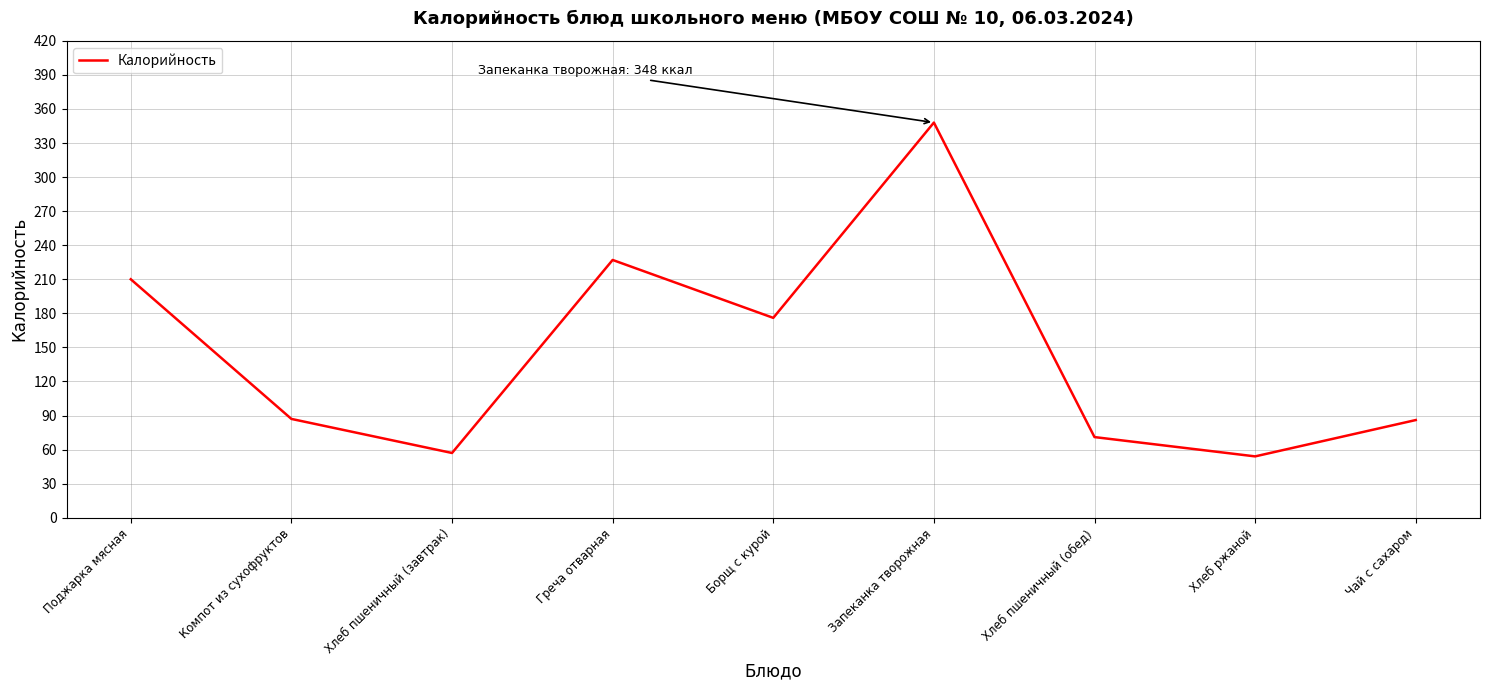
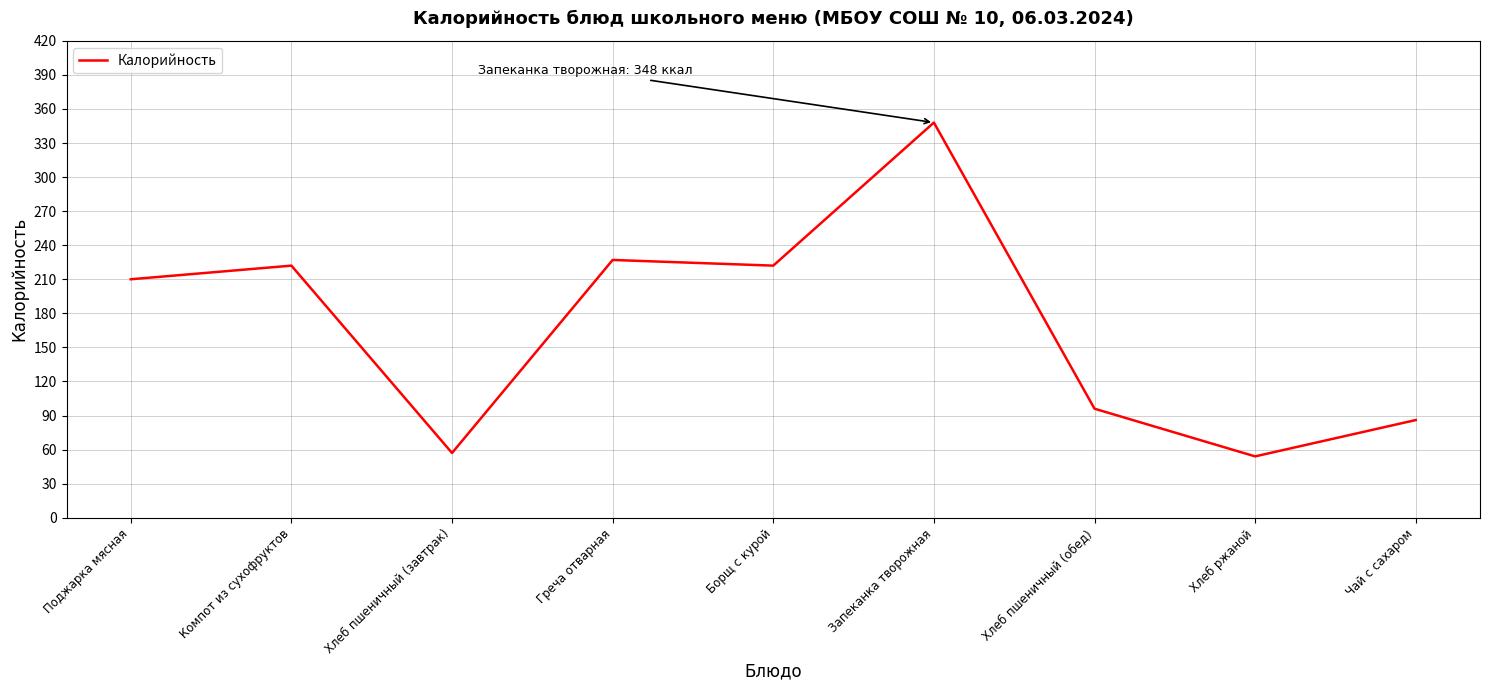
  {
    "Поджарка мясная": 210,
-   "Компот из сухофруктов": 87,
+   "Компот из сухофруктов": 222,
    "Хлеб пшеничный (завтрак)": 57,
    "Греча отварная": 227,
-   "Борщ с курой": 176,
-   "Хлеб пшеничный (обед)": 71,
+   "Борщ с курой": 222,
+   "Хлеб пшеничный (обед)": 96,
    "Хлеб ржаной": 54,
    "Чай с сахаром": 86
  }
